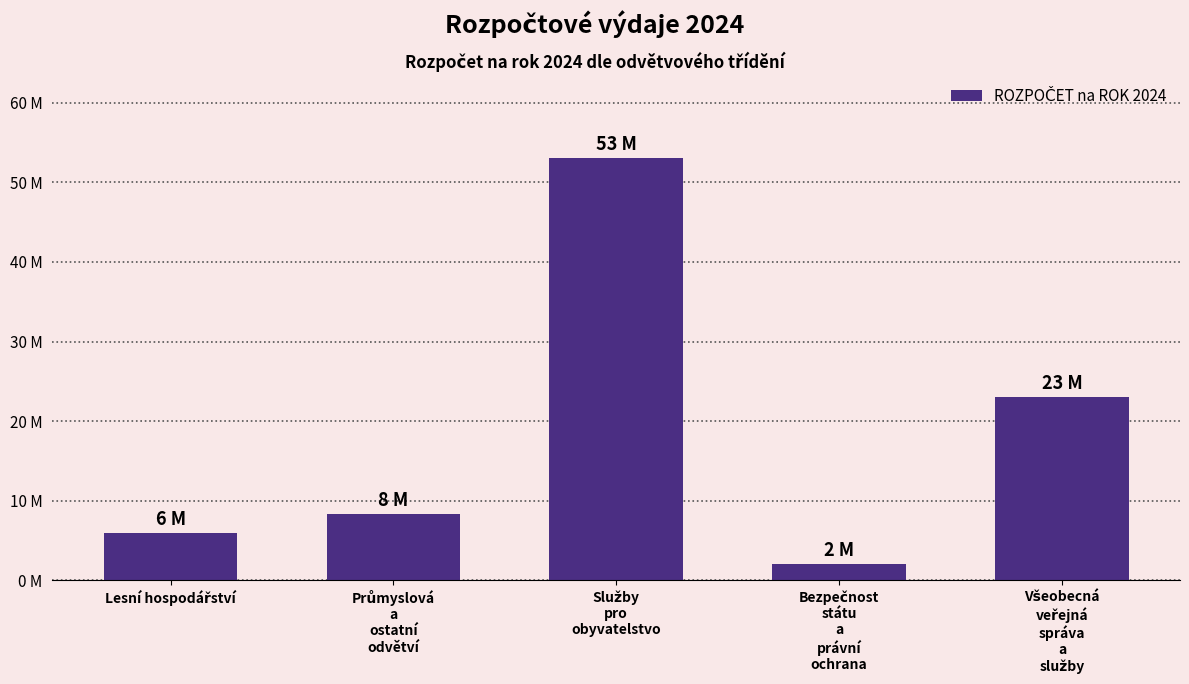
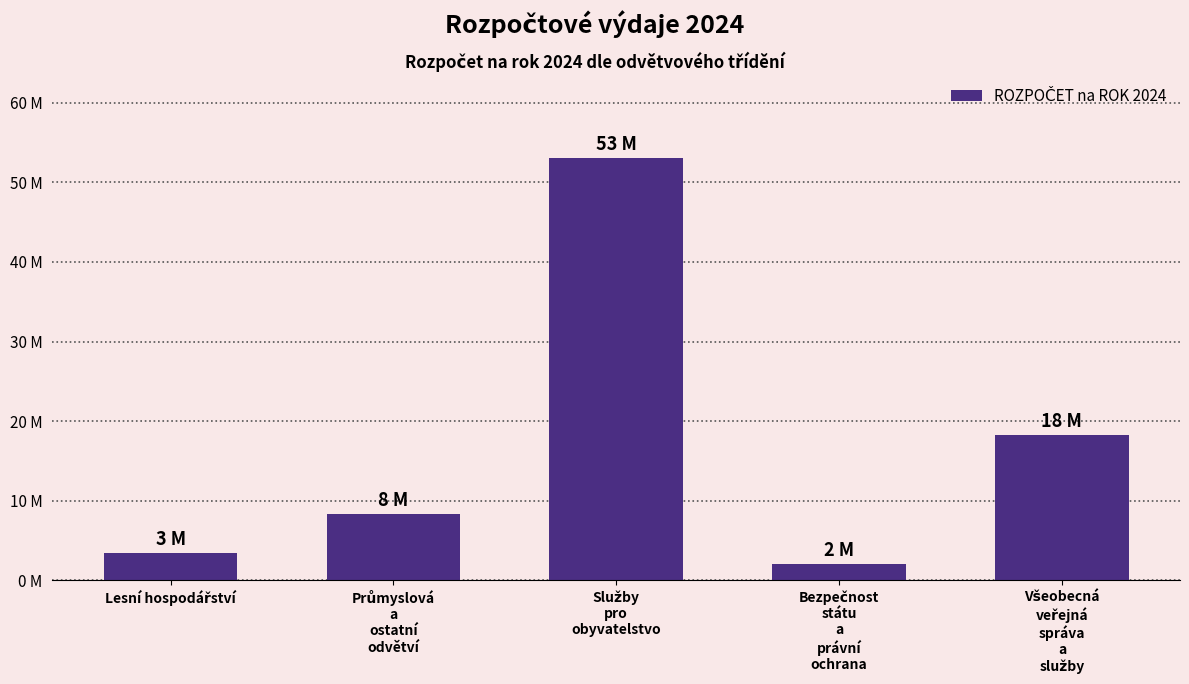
  {
-   "Lesní hospodářství": 6,
-   "Všeobecná veřejná správa a služby": 23
+   "Lesní hospodářství": 3,
+   "Všeobecná veřejná správa a služby": 18
  }
